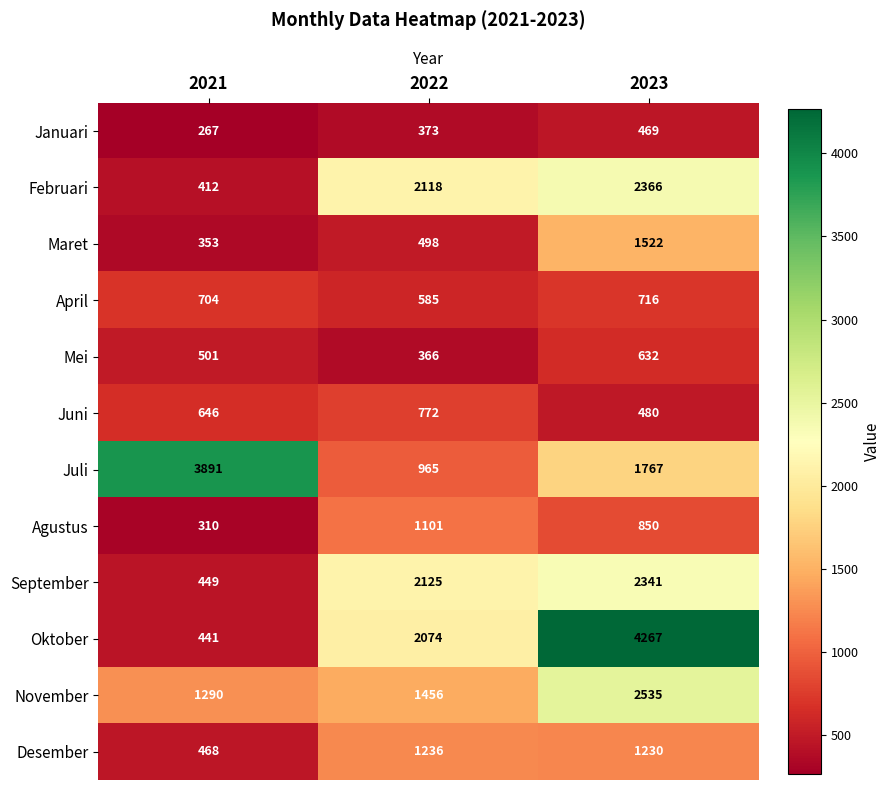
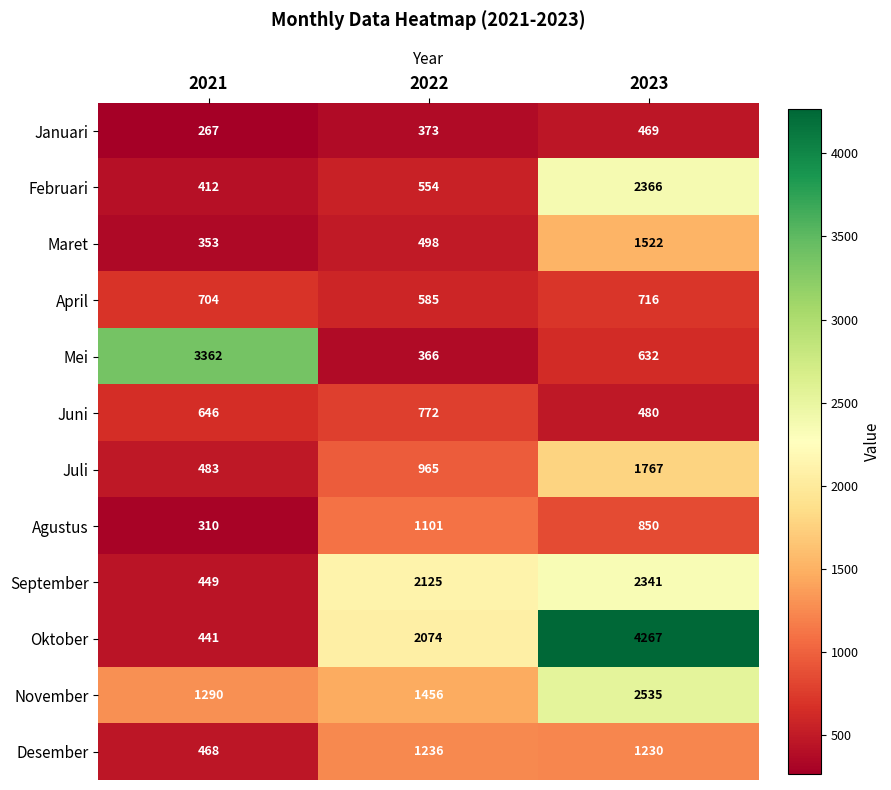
  {
    "Januari": {
      "2021": 267,
      "2022": 373,
      "2023": 469
    },
    "Februari": {
      "2021": 412,
-     "2022": 2118,
+     "2022": 554,
      "2023": 2366
    },
    "Maret": {
      "2021": 353,
      "2022": 498,
      "2023": 1522
    },
    "April": {
      "2021": 704,
      "2022": 585,
      "2023": 716
    },
    "Mei": {
-     "2021": 501,
+     "2021": 3362,
      "2022": 366,
      "2023": 632
    },
    "Juni": {
      "2021": 646,
      "2022": 772,
      "2023": 480
    },
    "Juli": {
-     "2021": 3891,
+     "2021": 483,
      "2022": 965,
      "2023": 1767
    },
    "Agustus": {
      "2021": 310,
      "2022": 1101,
      "2023": 850
    },
    "September": {
      "2021": 449,
      "2022": 2125,
      "2023": 2341
    },
    "Oktober": {
      "2021": 441,
      "2022": 2074,
      "2023": 4267
    },
    "November": {
      "2021": 1290,
      "2022": 1456,
      "2023": 2535
    },
    "Desember": {
      "2021": 468,
      "2022": 1236,
      "2023": 1230
    }
  }
